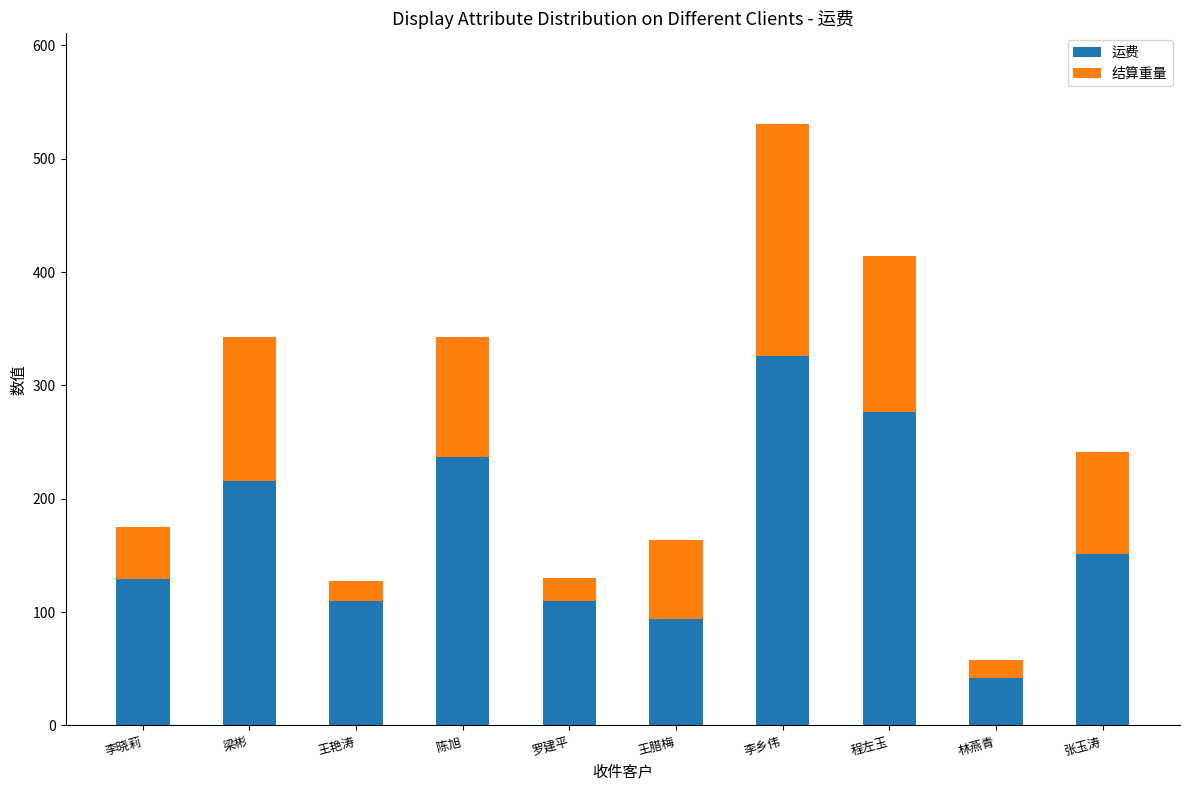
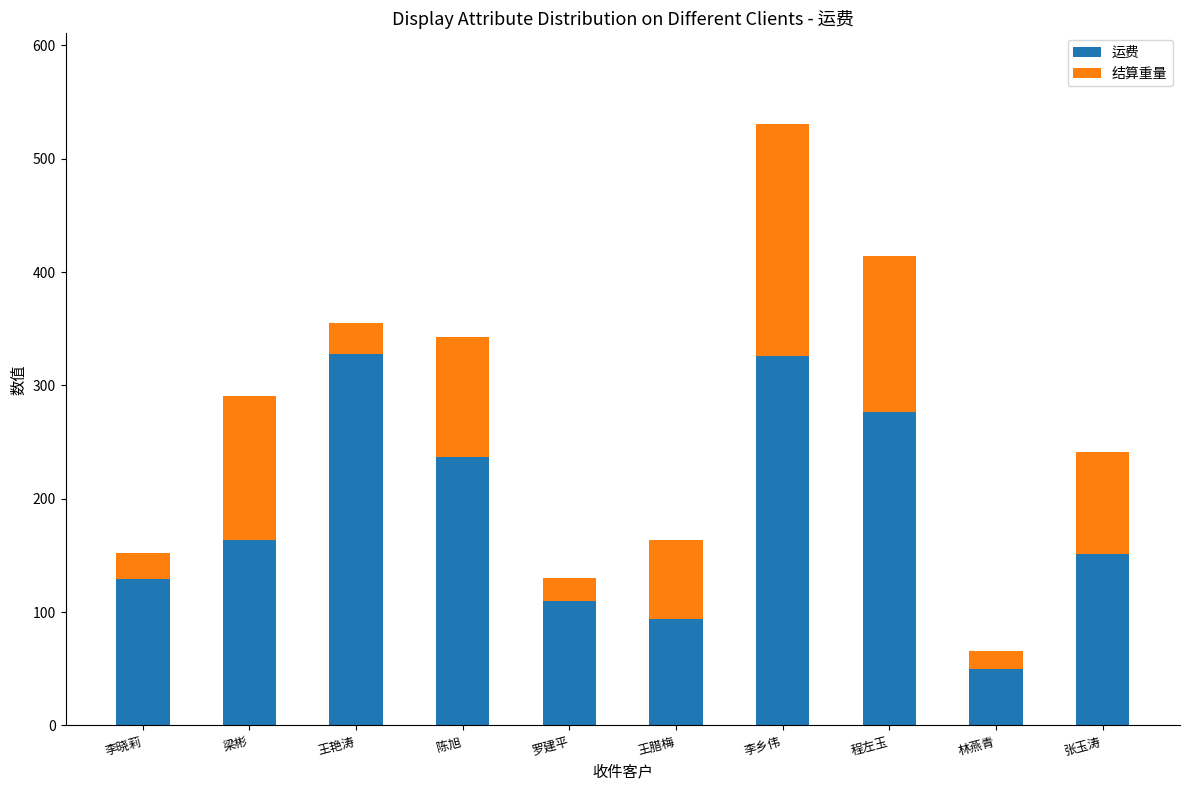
  {
    "运费": {
      "李晓莉": 129,
-     "梁彬": 216,
-     "王艳涛": 110,
+     "梁彬": 164,
+     "王艳涛": 328,
      "陈旭": 237,
      "罗建平": 110,
      "王腊梅": 94,
      "李乡伟": 326,
      "程左玉": 277,
-     "林燕青": 42,
+     "林燕青": 50,
      "张玉涛": 151
    },
    "结算重量": {
-     "李晓莉": 46,
+     "李晓莉": 23,
      "梁彬": 127,
-     "王艳涛": 18,
+     "王艳涛": 27,
      "陈旭": 106,
      "罗建平": 20,
      "王腊梅": 70,
      "李乡伟": 205,
      "程左玉": 137,
      "林燕青": 16,
      "张玉涛": 90
    }
  }
